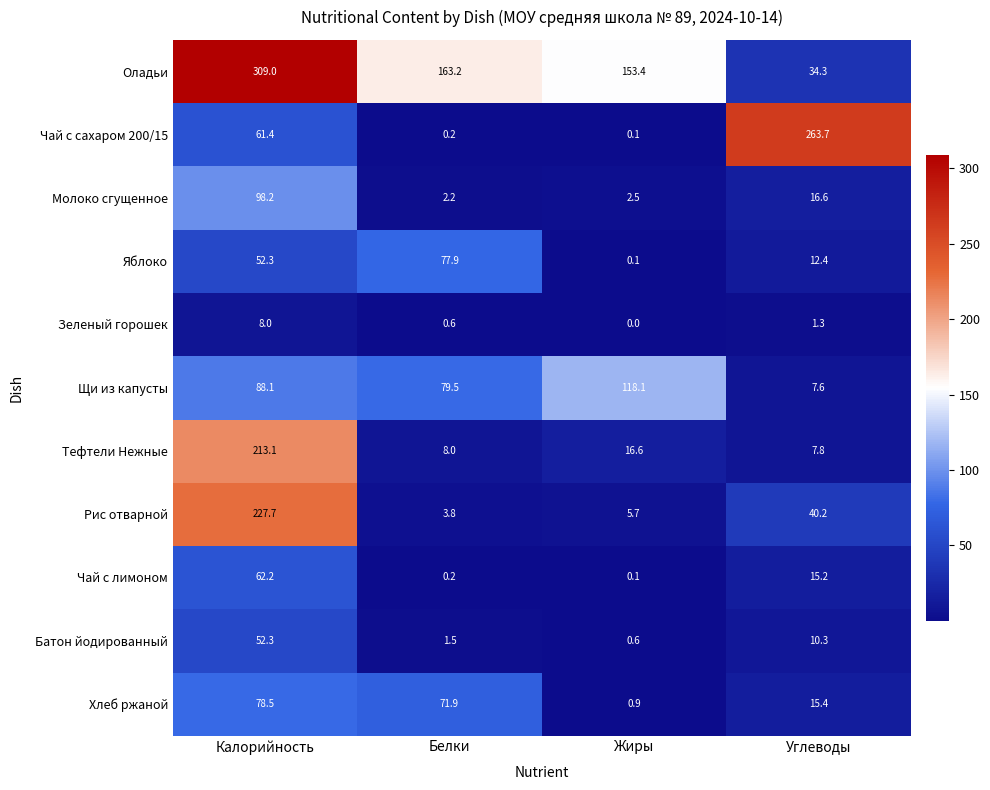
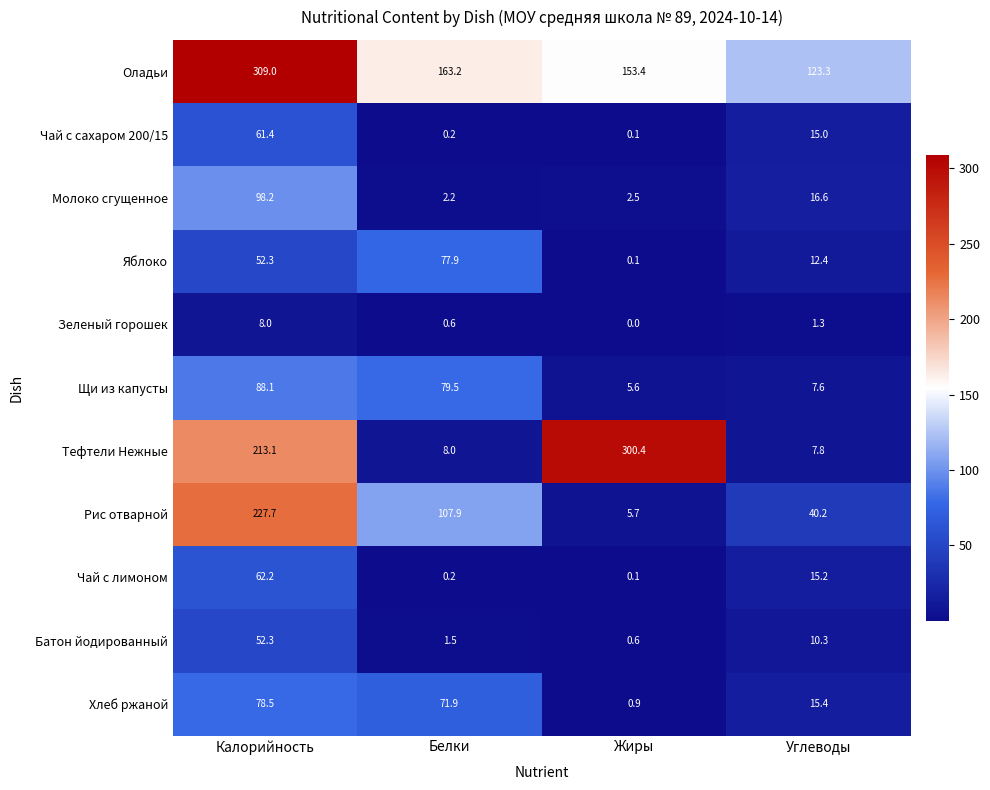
  {
    "Оладьи": {
      "Калорийность": 309.0,
      "Белки": 163.2,
      "Жиры": 153.4,
-     "Углеводы": 34.3
+     "Углеводы": 123.3
    },
    "Чай с сахаром 200/15": {
      "Калорийность": 61.4,
      "Белки": 0.2,
      "Жиры": 0.1,
-     "Углеводы": 263.7
+     "Углеводы": 15.0
    },
    "Молоко сгущенное": {
      "Калорийность": 98.2,
      "Белки": 2.2,
      "Жиры": 2.5,
      "Углеводы": 16.6
    },
    "Яблоко": {
      "Калорийность": 52.3,
      "Белки": 77.9,
      "Жиры": 0.1,
      "Углеводы": 12.4
    },
    "Зеленый горошек": {
      "Калорийность": 8.0,
      "Белки": 0.6,
      "Жиры": 0.0,
      "Углеводы": 1.3
    },
    "Щи из капусты": {
      "Калорийность": 88.1,
      "Белки": 79.5,
-     "Жиры": 118.1,
+     "Жиры": 5.6,
      "Углеводы": 7.6
    },
    "Тефтели Нежные": {
      "Калорийность": 213.1,
      "Белки": 8.0,
-     "Жиры": 16.6,
+     "Жиры": 300.4,
      "Углеводы": 7.8
    },
    "Рис отварной": {
      "Калорийность": 227.7,
-     "Белки": 3.8,
+     "Белки": 107.9,
      "Жиры": 5.7,
      "Углеводы": 40.2
    },
    "Чай с лимоном": {
      "Калорийность": 62.2,
      "Белки": 0.2,
      "Жиры": 0.1,
      "Углеводы": 15.2
    },
    "Батон йодированный": {
      "Калорийность": 52.3,
      "Белки": 1.5,
      "Жиры": 0.6,
      "Углеводы": 10.3
    },
    "Хлеб ржаной": {
      "Калорийность": 78.5,
      "Белки": 71.9,
      "Жиры": 0.9,
      "Углеводы": 15.4
    }
  }
